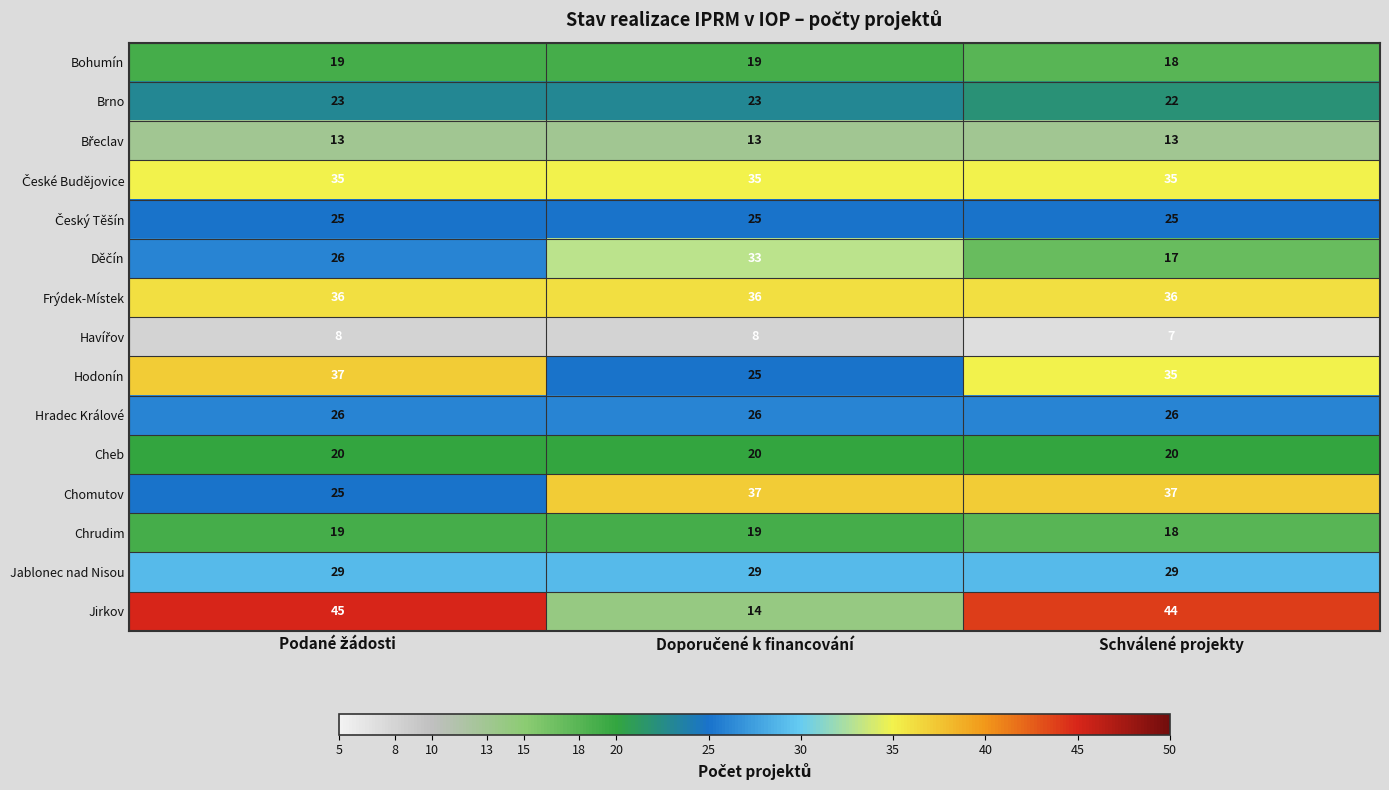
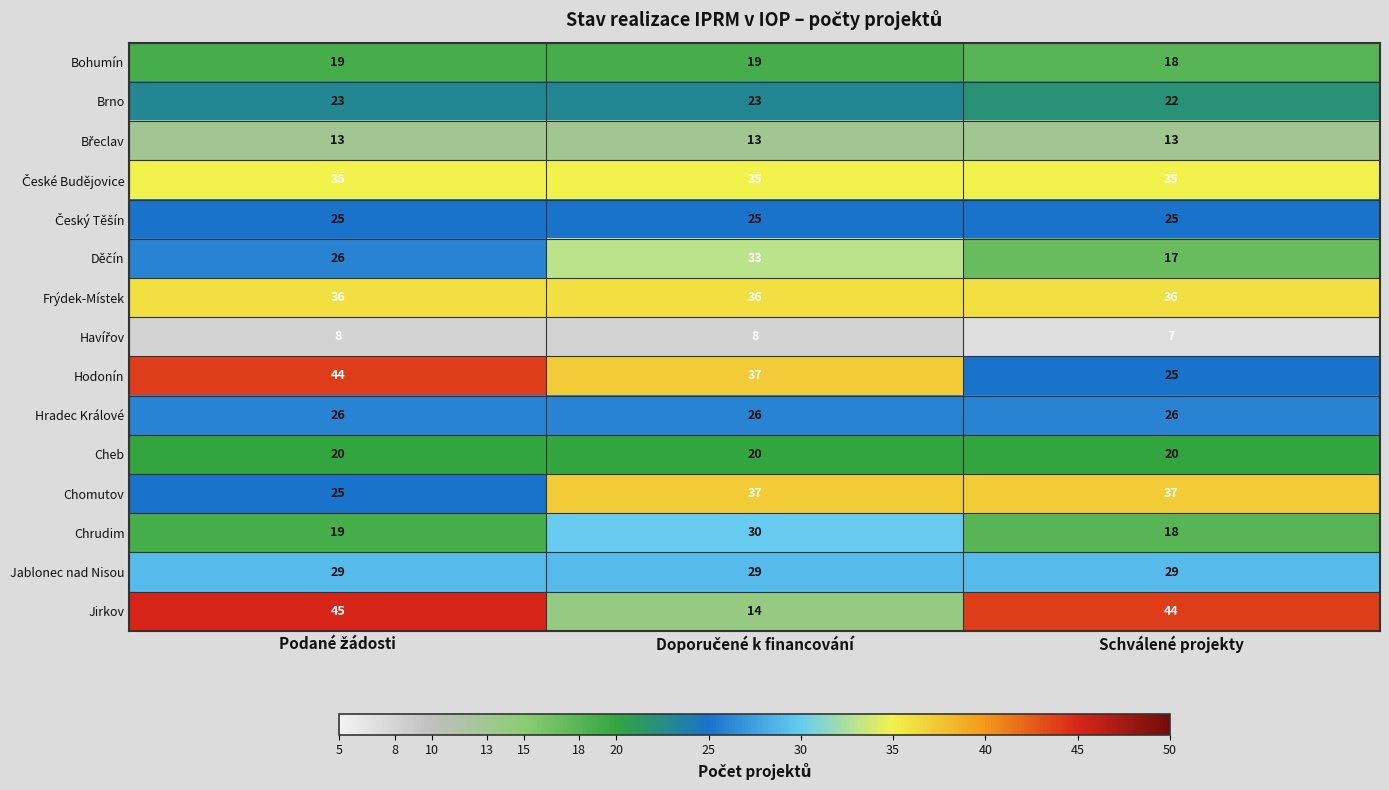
  {
    "Bohumín": {
      "Podané žádosti": 19,
      "Doporučené k financování": 19,
      "Schválené projekty": 18
    },
    "Brno": {
      "Podané žádosti": 23,
      "Doporučené k financování": 23,
      "Schválené projekty": 22
    },
    "Břeclav": {
      "Podané žádosti": 13,
      "Doporučené k financování": 13,
      "Schválené projekty": 13
    },
    "České Budějovice": {
      "Podané žádosti": 35,
      "Doporučené k financování": 35,
      "Schválené projekty": 35
    },
    "Český Těšín": {
      "Podané žádosti": 25,
      "Doporučené k financování": 25,
      "Schválené projekty": 25
    },
    "Děčín": {
      "Podané žádosti": 26,
      "Doporučené k financování": 33,
      "Schválené projekty": 17
    },
    "Frýdek-Místek": {
      "Podané žádosti": 36,
      "Doporučené k financování": 36,
      "Schválené projekty": 36
    },
    "Hodonín": {
-     "Podané žádosti": 37,
-     "Doporučené k financování": 25,
-     "Schválené projekty": 35
+     "Podané žádosti": 44,
+     "Doporučené k financování": 37,
+     "Schválené projekty": 25
    },
    "Hradec Králové": {
      "Podané žádosti": 26,
      "Doporučené k financování": 26,
      "Schválené projekty": 26
    },
    "Cheb": {
      "Podané žádosti": 20,
      "Doporučené k financování": 20,
      "Schválené projekty": 20
    },
    "Chomutov": {
      "Podané žádosti": 25,
      "Doporučené k financování": 37,
      "Schválené projekty": 37
    },
    "Chrudim": {
      "Podané žádosti": 19,
-     "Doporučené k financování": 19,
+     "Doporučené k financování": 30,
      "Schválené projekty": 18
    },
    "Jablonec nad Nisou": {
      "Podané žádosti": 29,
      "Doporučené k financování": 29,
      "Schválené projekty": 29
    },
    "Jirkov": {
      "Podané žádosti": 45,
      "Doporučené k financování": 14,
      "Schválené projekty": 44
    }
  }
